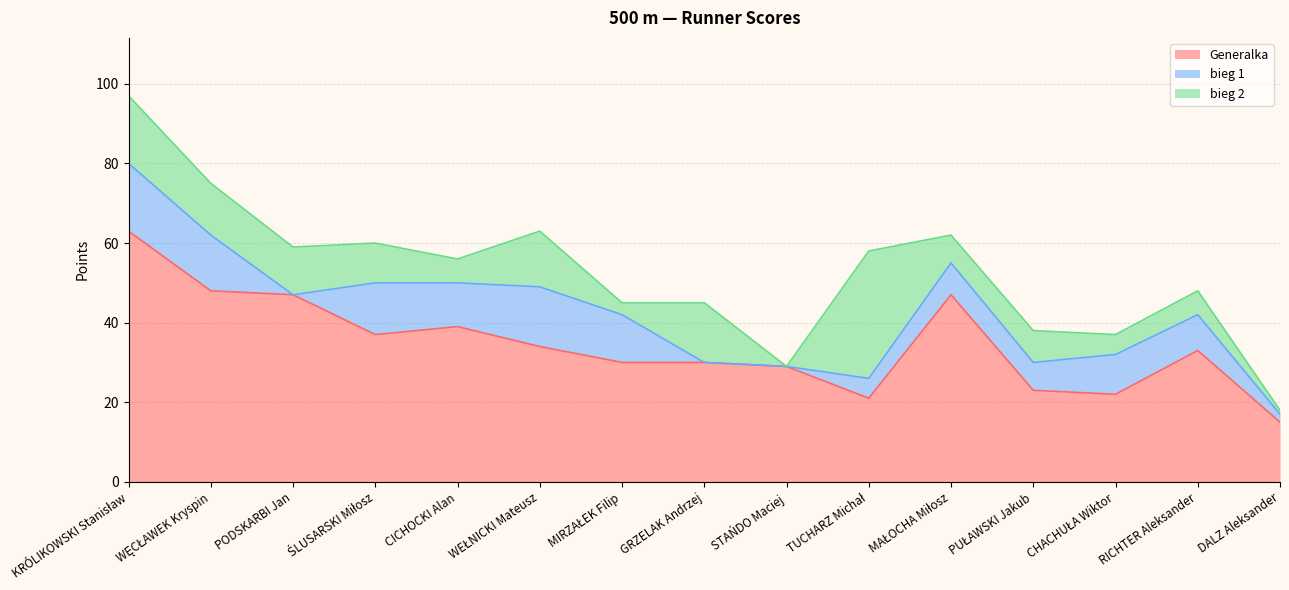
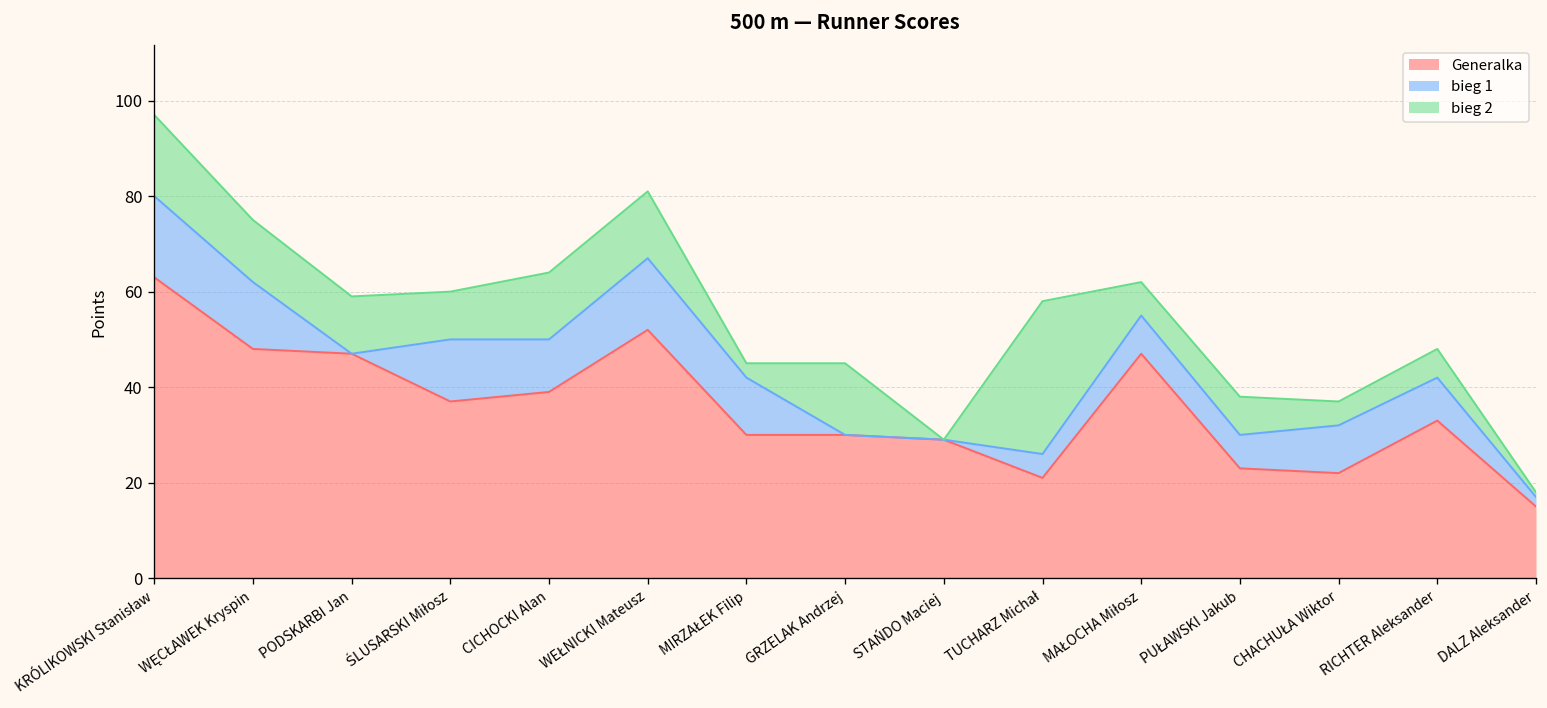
  {
    "Generalka": {
      "KRÓLIKOWSKI Stanisław": 63,
      "WĘCŁAWEK Kryspin": 48,
      "ŚLUSARSKI Miłosz": 37,
      "CICHOCKI Alan": 39,
-     "WEŁNICKI Mateusz": 34,
+     "WEŁNICKI Mateusz": 52,
      "MIRZAŁEK Filip": 30,
      "TUCHARZ Michał": 21,
      "MAŁOCHA Miłosz": 47,
      "PUŁAWSKI Jakub": 23,
      "CHACHUŁA Wiktor": 22,
      "RICHTER Aleksander": 33,
      "DALZ Aleksander": 15
    },
    "bieg 1": {
      "KRÓLIKOWSKI Stanisław": 17,
      "WĘCŁAWEK Kryspin": 14,
      "ŚLUSARSKI Miłosz": 13,
      "CICHOCKI Alan": 11,
      "WEŁNICKI Mateusz": 15,
      "MIRZAŁEK Filip": 12,
      "TUCHARZ Michał": 5,
      "MAŁOCHA Miłosz": 8,
      "PUŁAWSKI Jakub": 7,
      "CHACHUŁA Wiktor": 10,
      "RICHTER Aleksander": 9,
      "DALZ Aleksander": 2
    },
    "bieg 2": {
      "KRÓLIKOWSKI Stanisław": 17,
      "WĘCŁAWEK Kryspin": 13,
      "PODSKARBI Jan": 12,
      "ŚLUSARSKI Miłosz": 10,
-     "CICHOCKI Alan": 6,
+     "CICHOCKI Alan": 14,
      "WEŁNICKI Mateusz": 14,
      "MIRZAŁEK Filip": 3,
      "GRZELAK Andrzej": 15,
      "TUCHARZ Michał": 32,
      "MAŁOCHA Miłosz": 7,
      "PUŁAWSKI Jakub": 8,
      "CHACHUŁA Wiktor": 5,
      "RICHTER Aleksander": 6,
      "DALZ Aleksander": 1
    }
  }
